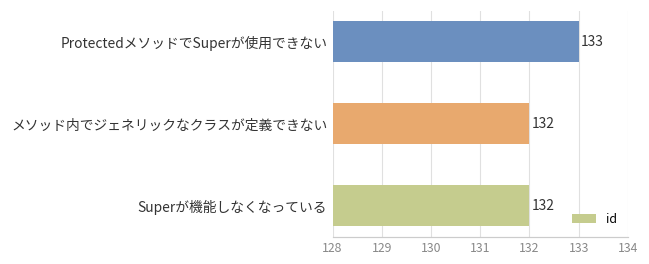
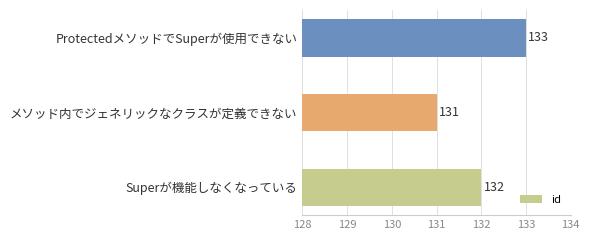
  {
    "ProtectedメソッドでSuperが使用できない": 133,
-   "メソッド内でジェネリックなクラスが定義できない": 132,
+   "メソッド内でジェネリックなクラスが定義できない": 131,
    "Superが機能しなくなっている": 132
  }
